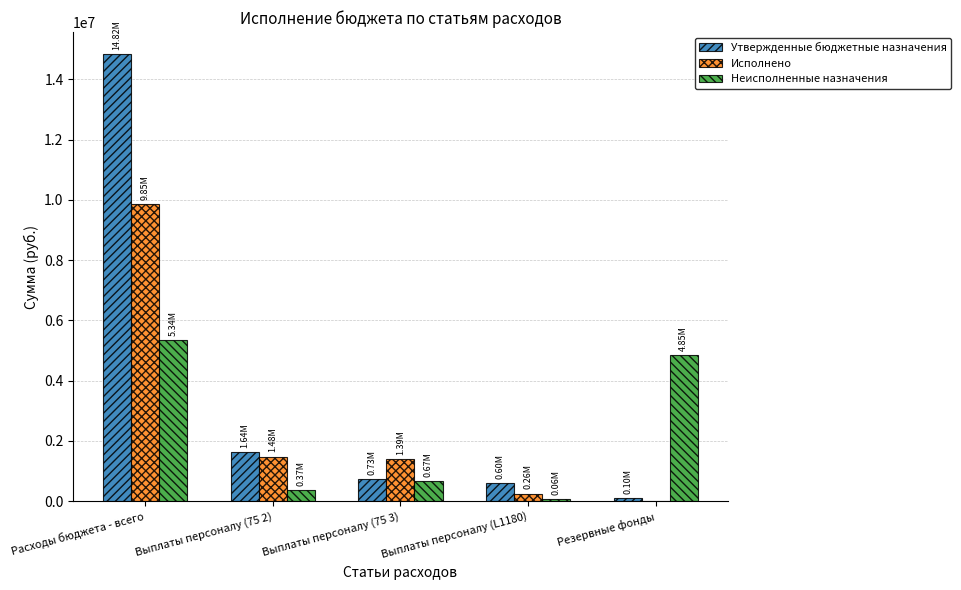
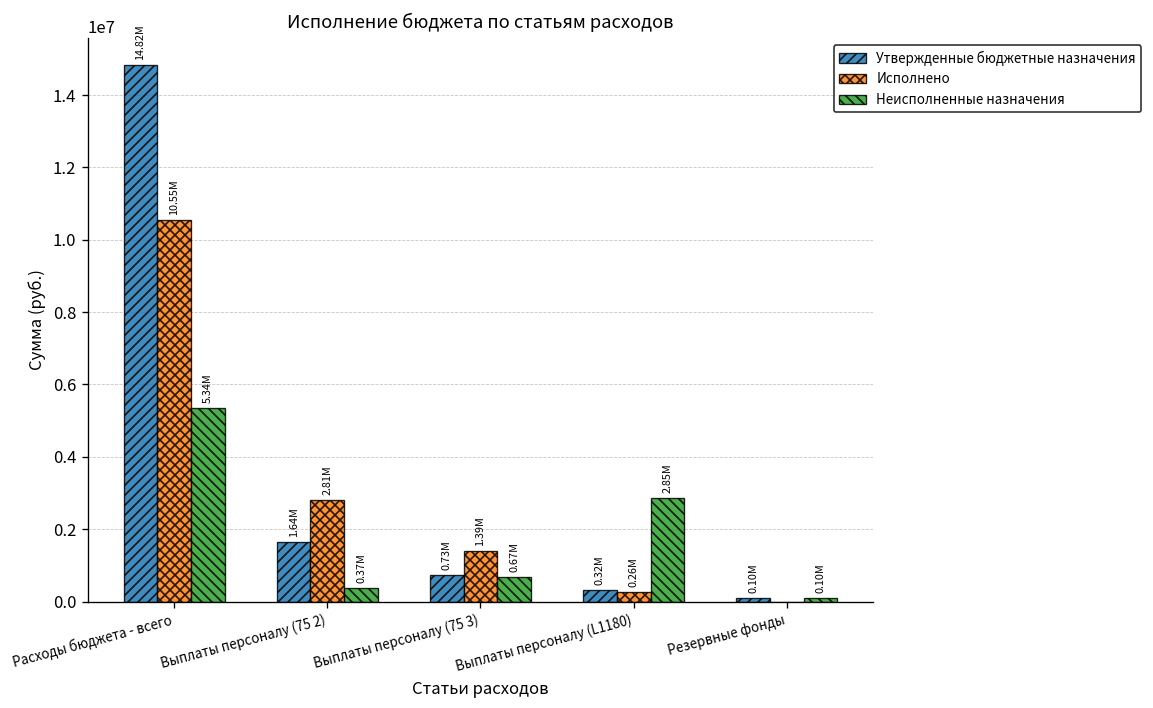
  {
    "Утвержденные бюджетные назначения": {
      "Расходы бюджета - всего": "14.82M",
      "Выплаты персоналу (75 2)": "1.64M",
      "Выплаты персоналу (75 3)": "0.73M",
-     "Выплаты персоналу (L1180)": "0.60M",
+     "Выплаты персоналу (L1180)": "0.32M",
      "Резервные фонды": "0.10M"
    },
    "Исполнено": {
-     "Расходы бюджета - всего": "9.85M",
-     "Выплаты персоналу (75 2)": "1.48M",
+     "Расходы бюджета - всего": "10.55M",
+     "Выплаты персоналу (75 2)": "2.81M",
      "Выплаты персоналу (75 3)": "1.39M",
      "Выплаты персоналу (L1180)": "0.26M"
    },
    "Неисполненные назначения": {
      "Расходы бюджета - всего": "5.34M",
      "Выплаты персоналу (75 2)": "0.37M",
      "Выплаты персоналу (75 3)": "0.67M",
-     "Выплаты персоналу (L1180)": "0.06M",
-     "Резервные фонды": "4.85M"
+     "Выплаты персоналу (L1180)": "2.85M",
+     "Резервные фонды": "0.10M"
    }
  }
